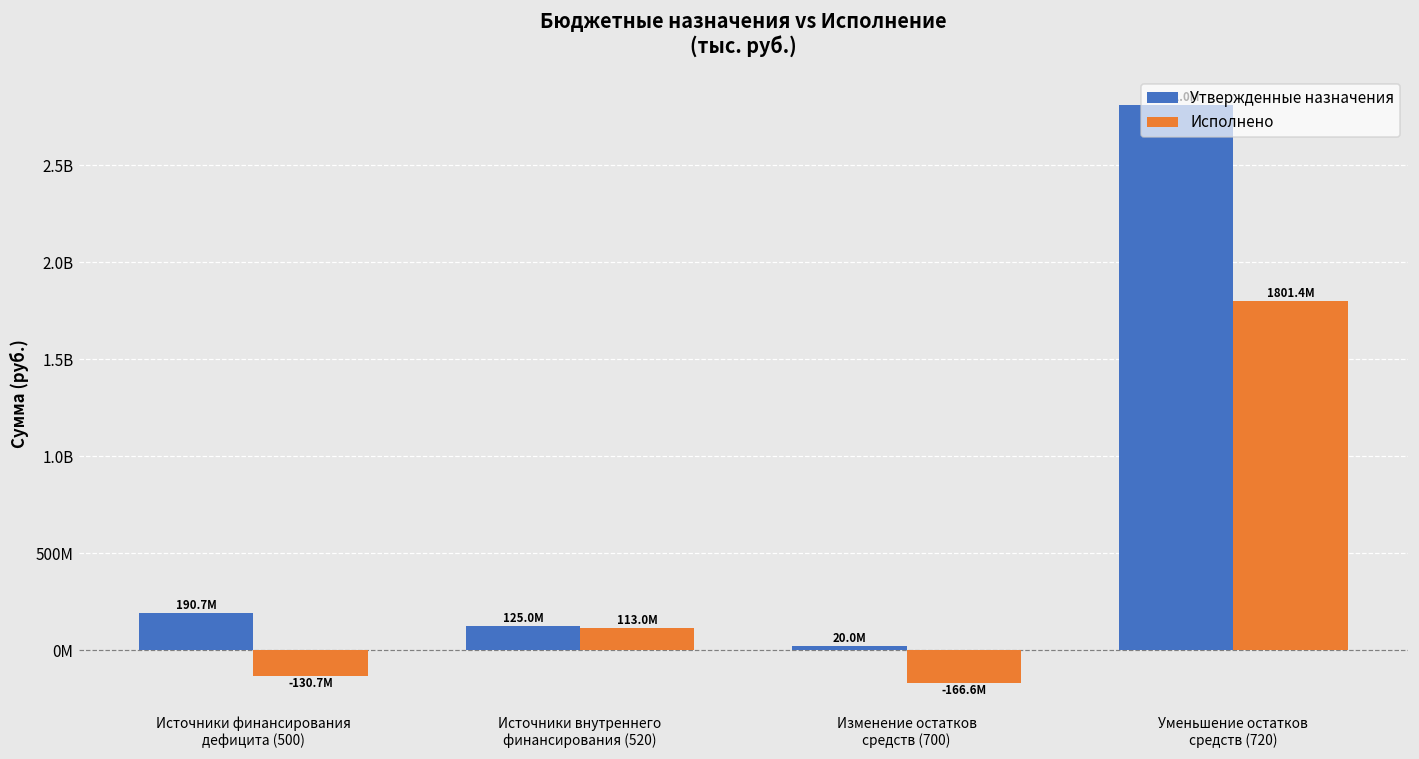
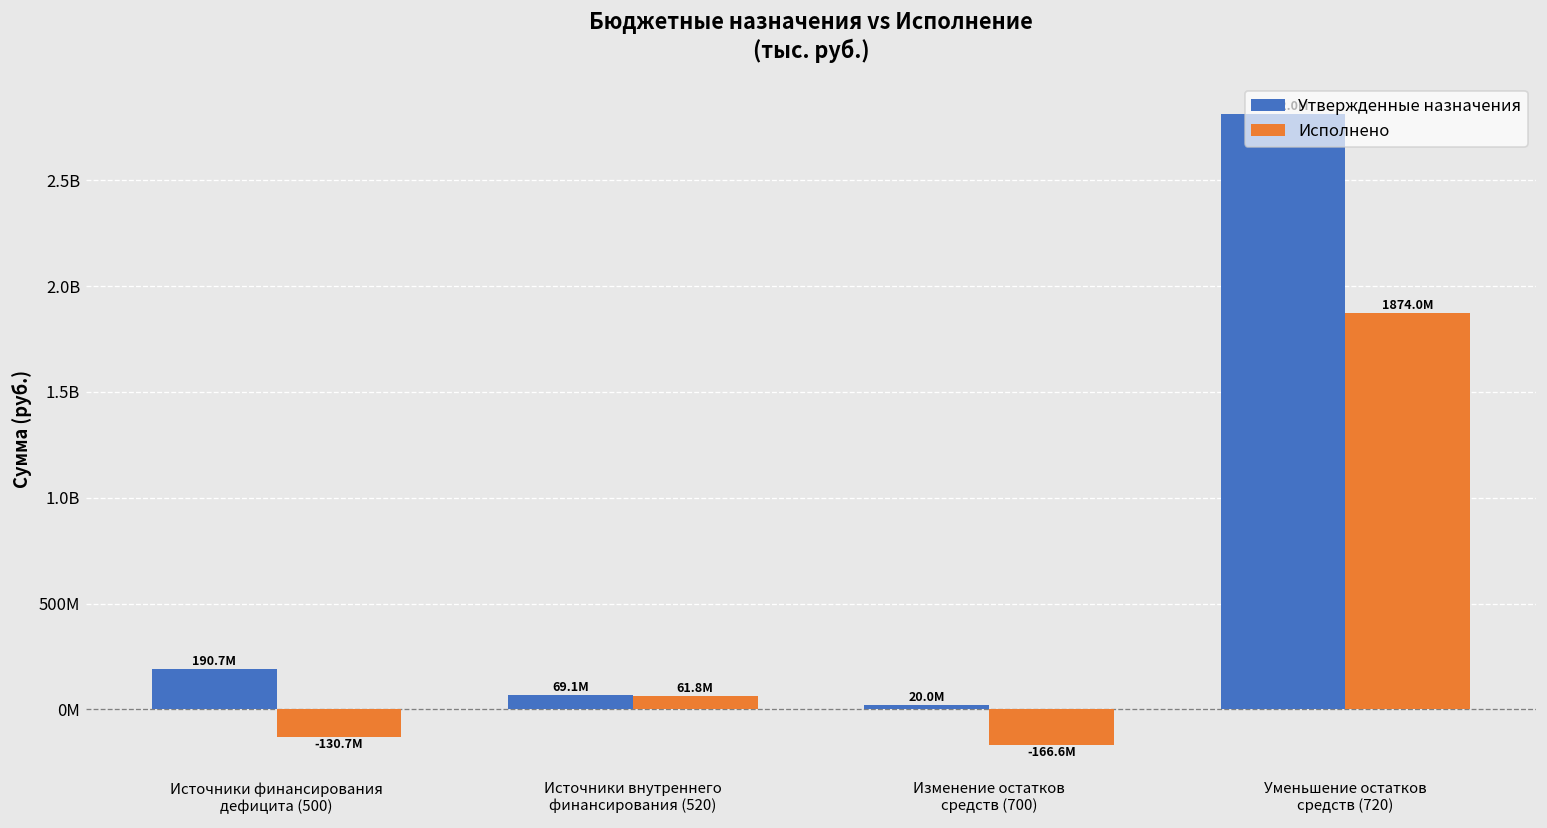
  {
    "Утвержденные назначения": {
      "Источники финансирования дефицита (500)": "190.7M",
-     "Источники внутреннего финансирования (520)": "125.0M",
+     "Источники внутреннего финансирования (520)": "69.1M",
      "Изменение остатков средств (700)": "20.0M"
    },
    "Исполнено": {
      "Источники финансирования дефицита (500)": "-130.7M",
-     "Источники внутреннего финансирования (520)": "113.0M",
+     "Источники внутреннего финансирования (520)": "61.8M",
      "Изменение остатков средств (700)": "-166.6M",
-     "Уменьшение остатков средств (720)": "1801.4M"
+     "Уменьшение остатков средств (720)": "1874.0M"
    }
  }
